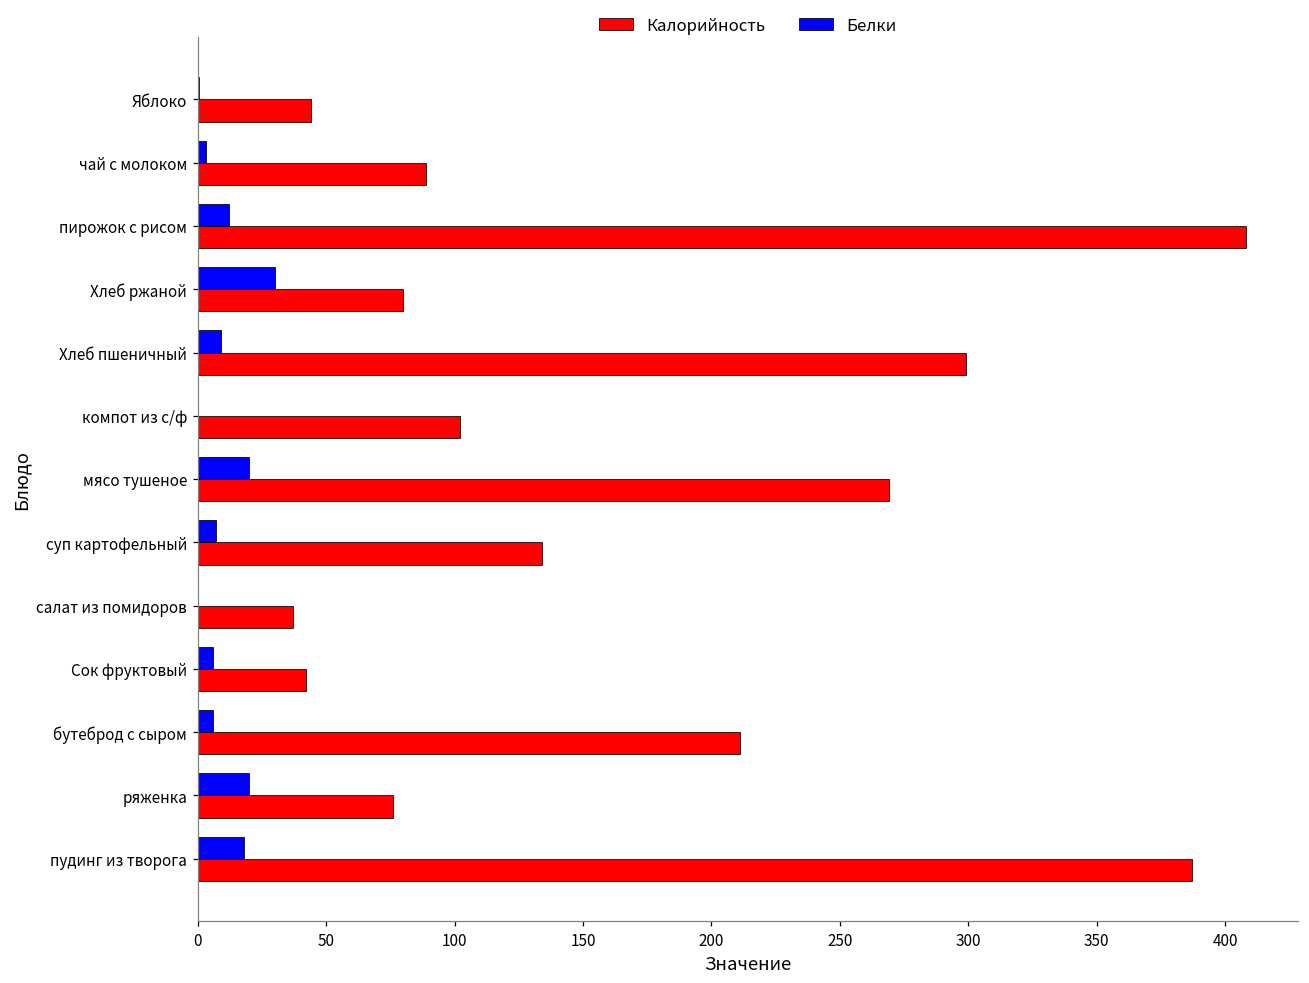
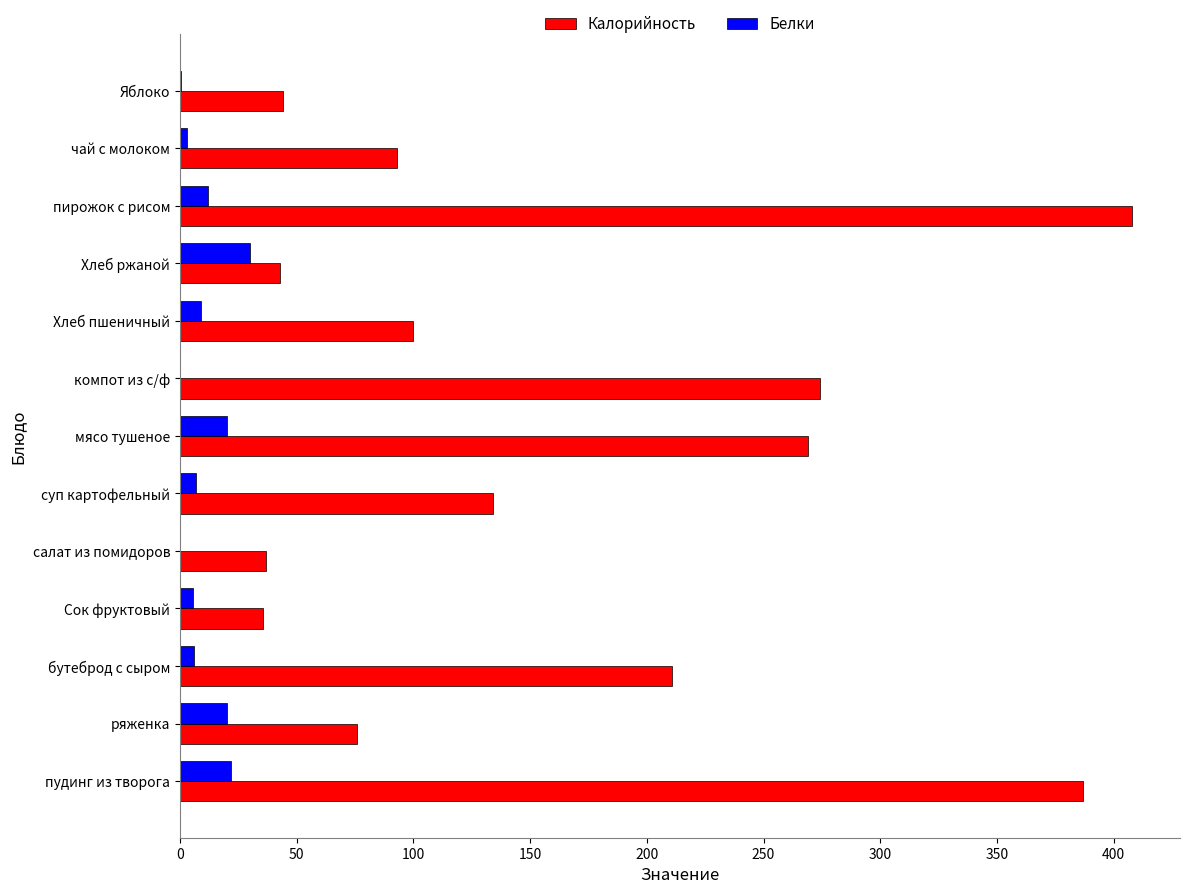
  {
    "Калорийность": {
      "Яблоко": 44,
-     "чай с молоком": 89,
+     "чай с молоком": 93,
      "пирожок с рисом": 408,
-     "Хлеб ржаной": 80,
-     "Хлеб пшеничный": 299,
-     "компот из с/ф": 102,
+     "Хлеб ржаной": 43,
+     "Хлеб пшеничный": 100,
+     "компот из с/ф": 274,
      "мясо тушеное": 269,
      "суп картофельный": 134,
      "салат из помидоров": 37,
-     "Сок фруктовый": 42,
+     "Сок фруктовый": 36,
      "бутеброд с сыром": 211,
      "ряженка": 76,
      "пудинг из творога": 387
    },
    "Белки": {
      "чай с молоком": 3,
      "пирожок с рисом": 12,
      "Хлеб ржаной": 30,
      "Хлеб пшеничный": 9,
      "компот из с/ф": 0,
      "мясо тушеное": 20,
      "суп картофельный": 7,
      "салат из помидоров": 0,
      "Сок фруктовый": 6,
      "бутеброд с сыром": 6,
      "ряженка": 20,
-     "пудинг из творога": 18
+     "пудинг из творога": 22
    }
  }
